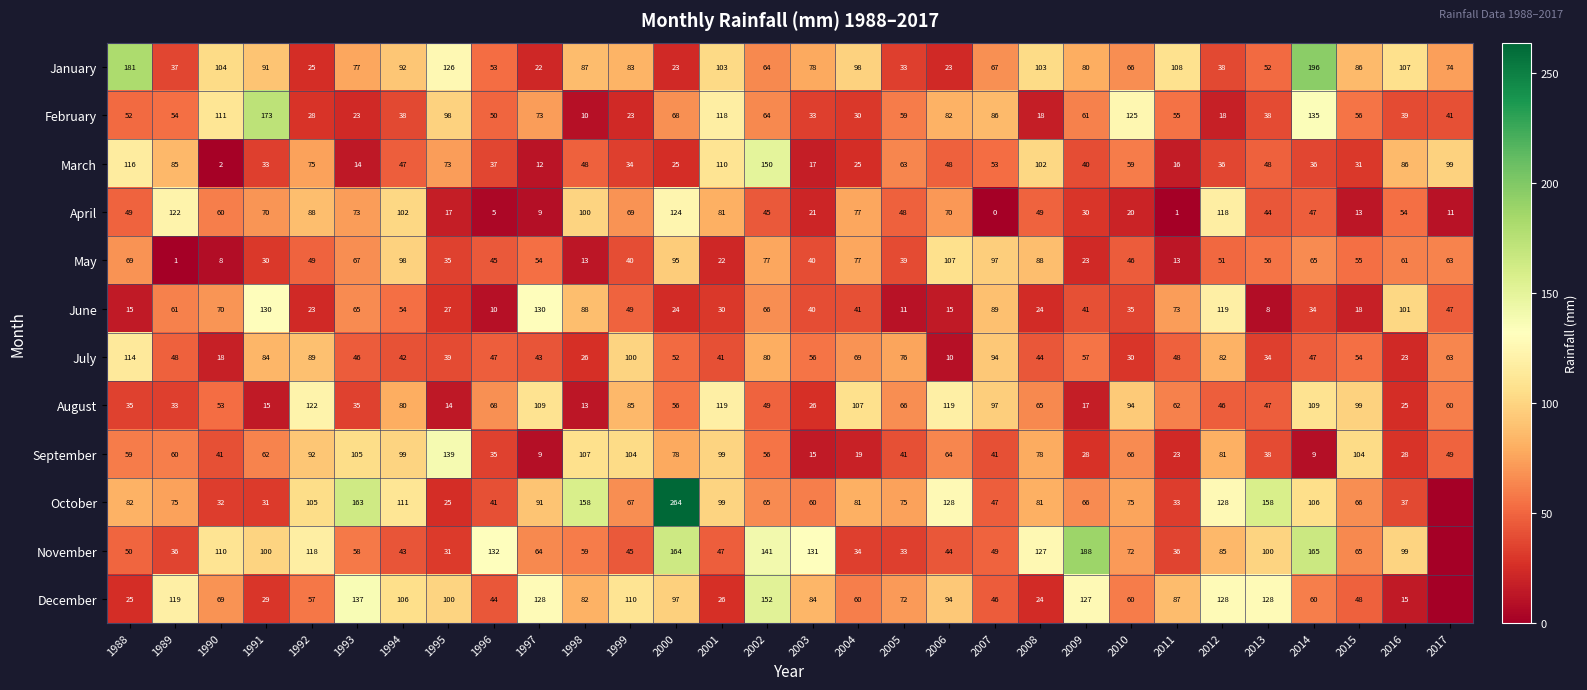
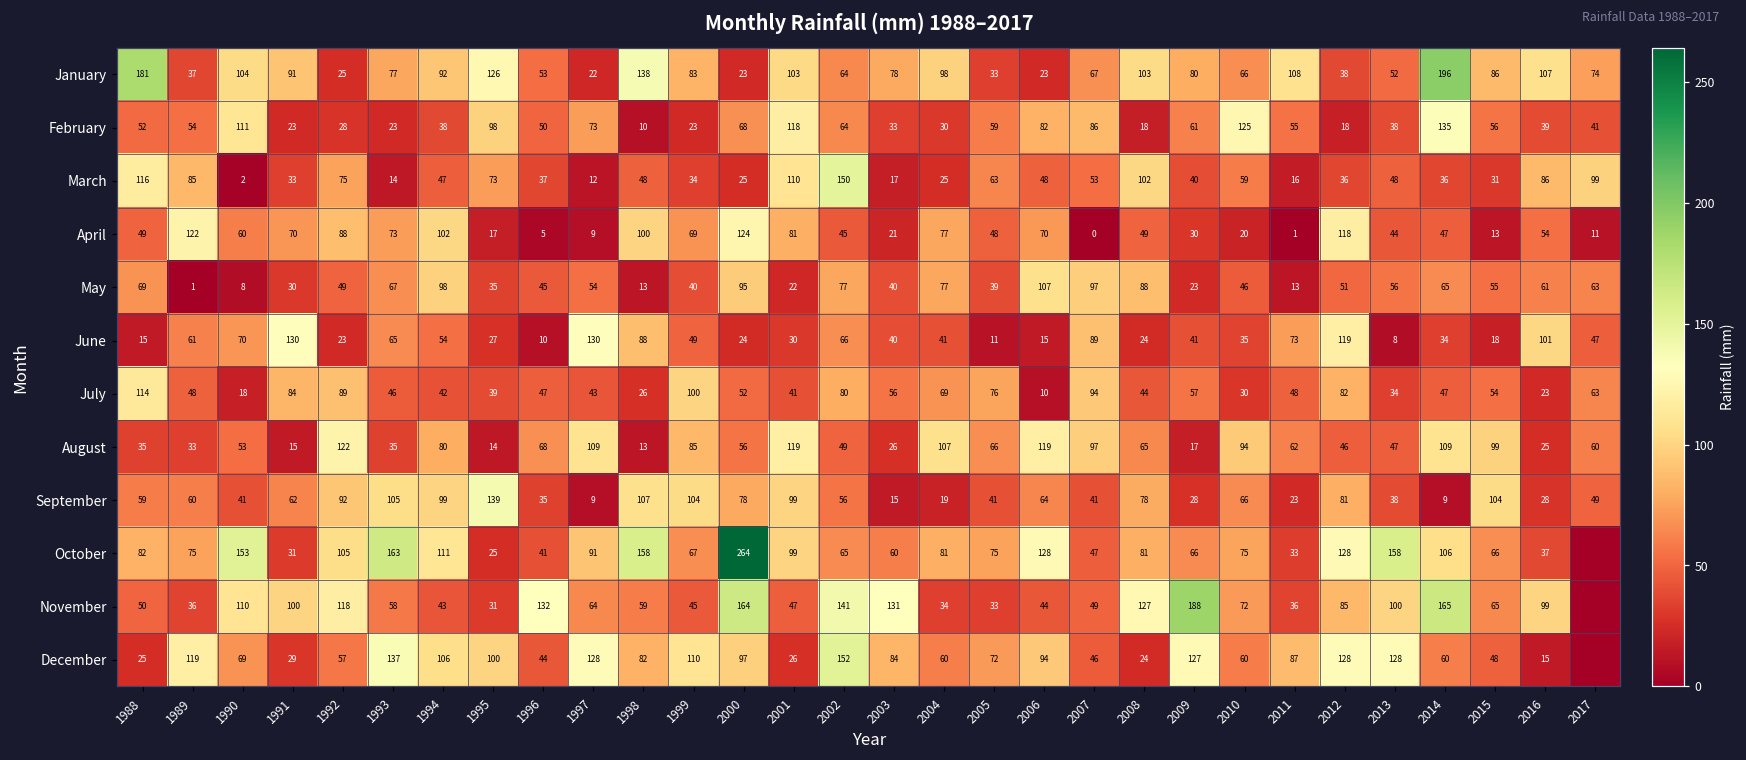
  {
    "January": {
      "1988": 181,
      "1989": 37,
      "1990": 104,
      "1991": 91,
      "1992": 25,
      "1993": 77,
      "1994": 92,
      "1995": 126,
      "1996": 53,
      "1997": 22,
-     "1998": 87,
+     "1998": 138,
      "1999": 83,
      "2000": 23,
      "2001": 103,
      "2002": 64,
      "2003": 78,
      "2004": 98,
      "2005": 33,
      "2006": 23,
      "2007": 67,
      "2008": 103,
      "2009": 80,
      "2010": 66,
      "2011": 108,
      "2012": 38,
      "2013": 52,
      "2014": 196,
      "2015": 86,
      "2016": 107,
      "2017": 74
    },
    "February": {
      "1988": 52,
      "1989": 54,
      "1990": 111,
-     "1991": 173,
+     "1991": 23,
      "1992": 28,
      "1993": 23,
      "1994": 38,
      "1995": 98,
      "1996": 50,
      "1997": 73,
      "1998": 10,
      "1999": 23,
      "2000": 68,
      "2001": 118,
      "2002": 64,
      "2003": 33,
      "2004": 30,
      "2005": 59,
      "2006": 82,
      "2007": 86,
      "2008": 18,
      "2009": 61,
      "2010": 125,
      "2011": 55,
      "2012": 18,
      "2013": 38,
      "2014": 135,
      "2015": 56,
      "2016": 39,
      "2017": 41
    },
    "October": {
      "1988": 82,
      "1989": 75,
-     "1990": 32,
+     "1990": 153,
      "1991": 31,
      "1992": 105,
      "1993": 163,
      "1994": 111,
      "1995": 25,
      "1996": 41,
      "1997": 91,
      "1998": 158,
      "1999": 67,
      "2000": 264,
      "2001": 99,
      "2002": 65,
      "2003": 60,
      "2004": 81,
      "2005": 75,
      "2006": 128,
      "2007": 47,
      "2008": 81,
      "2009": 66,
      "2010": 75,
      "2011": 33,
      "2012": 128,
      "2013": 158,
      "2014": 106,
      "2015": 66,
      "2016": 37
    }
  }
